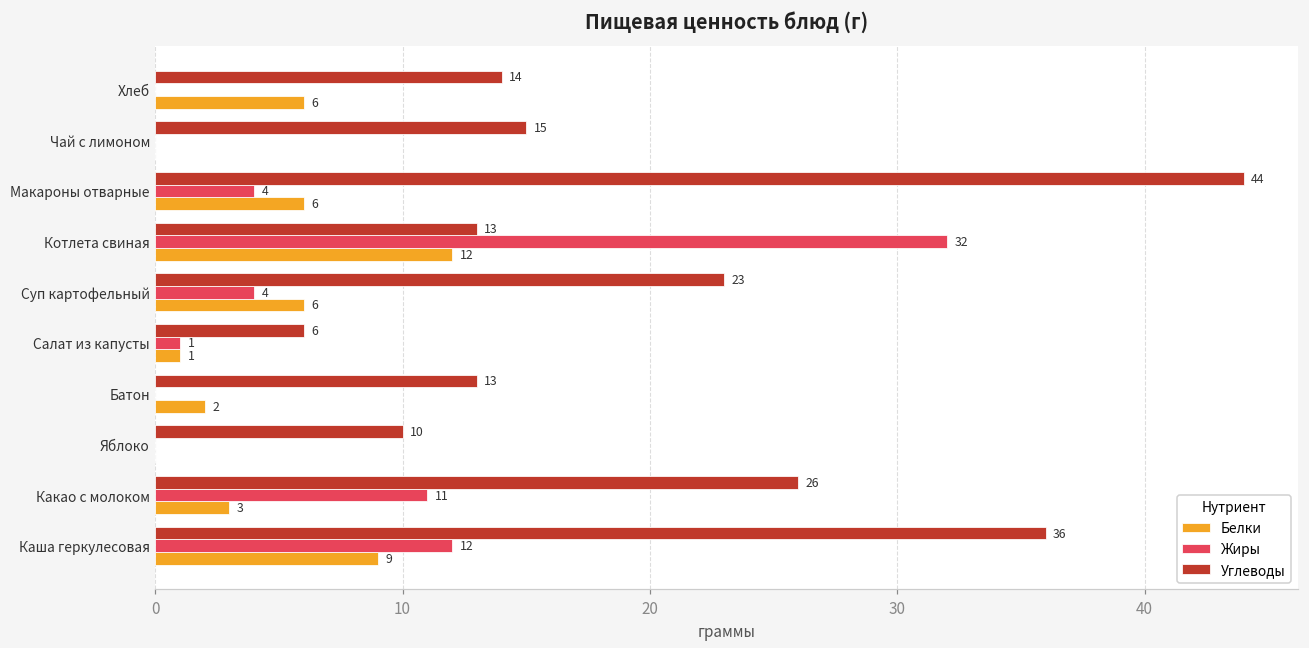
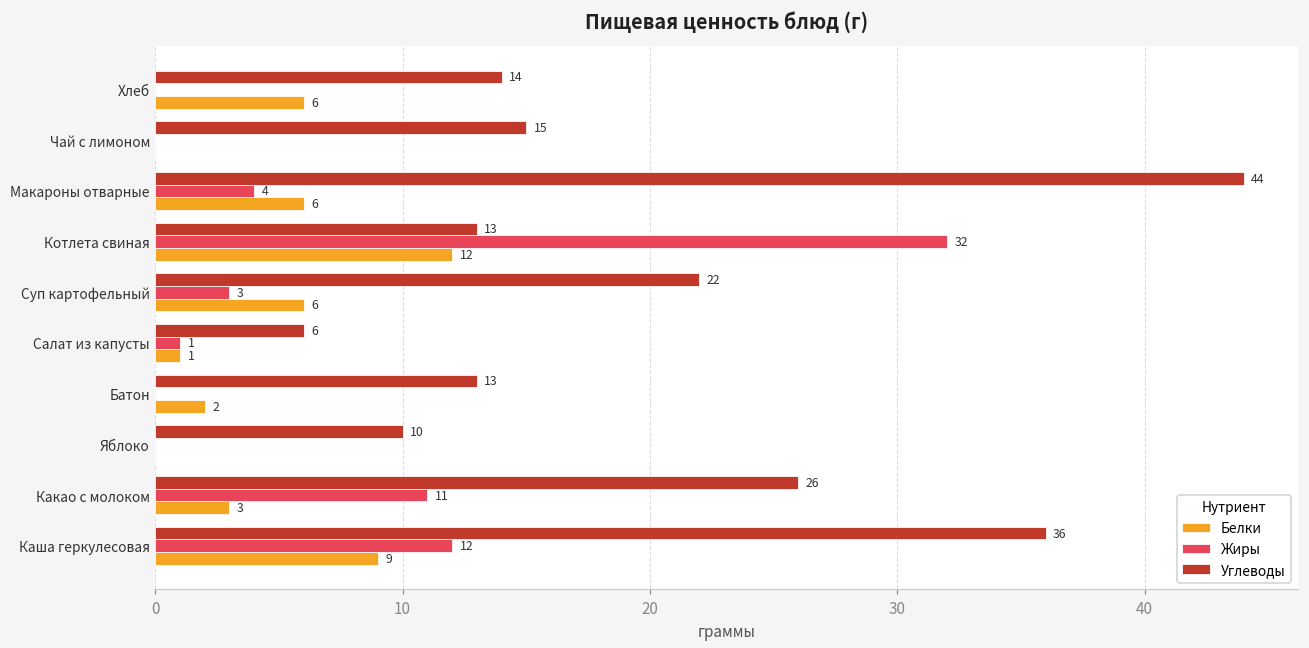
  {
    "Белки": {
      "Хлеб": 6,
      "Макароны отварные": 6,
      "Котлета свиная": 12,
      "Суп картофельный": 6,
      "Салат из капусты": 1,
      "Батон": 2,
      "Какао с молоком": 3,
      "Каша геркулесовая": 9
    },
    "Жиры": {
      "Макароны отварные": 4,
      "Котлета свиная": 32,
-     "Суп картофельный": 4,
+     "Суп картофельный": 3,
      "Салат из капусты": 1,
      "Какао с молоком": 11,
      "Каша геркулесовая": 12
    },
    "Углеводы": {
      "Хлеб": 14,
      "Чай с лимоном": 15,
      "Макароны отварные": 44,
      "Котлета свиная": 13,
-     "Суп картофельный": 23,
+     "Суп картофельный": 22,
      "Салат из капусты": 6,
      "Батон": 13,
      "Яблоко": 10,
      "Какао с молоком": 26,
      "Каша геркулесовая": 36
    }
  }
